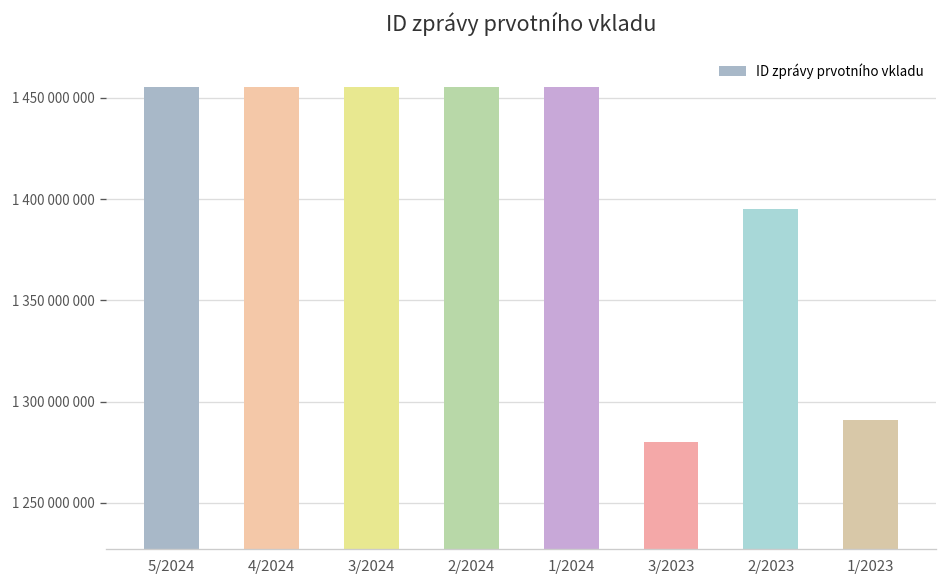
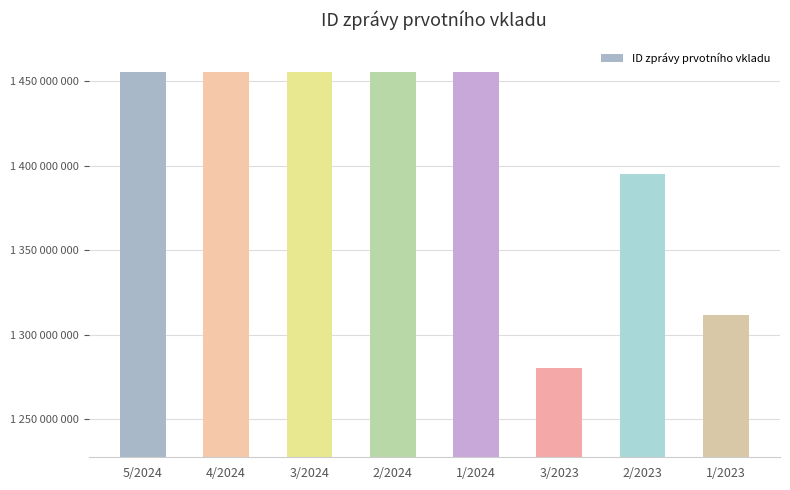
  {
    "5/2024": 1456000000,
    "4/2024": 1456000000,
    "3/2024": 1455000000,
    "2/2024": 1455000000,
    "1/2024": 1455000000,
    "3/2023": 1280000000,
    "2/2023": 1395000000,
-   "1/2023": 1291000000
+   "1/2023": 1312000000
  }
